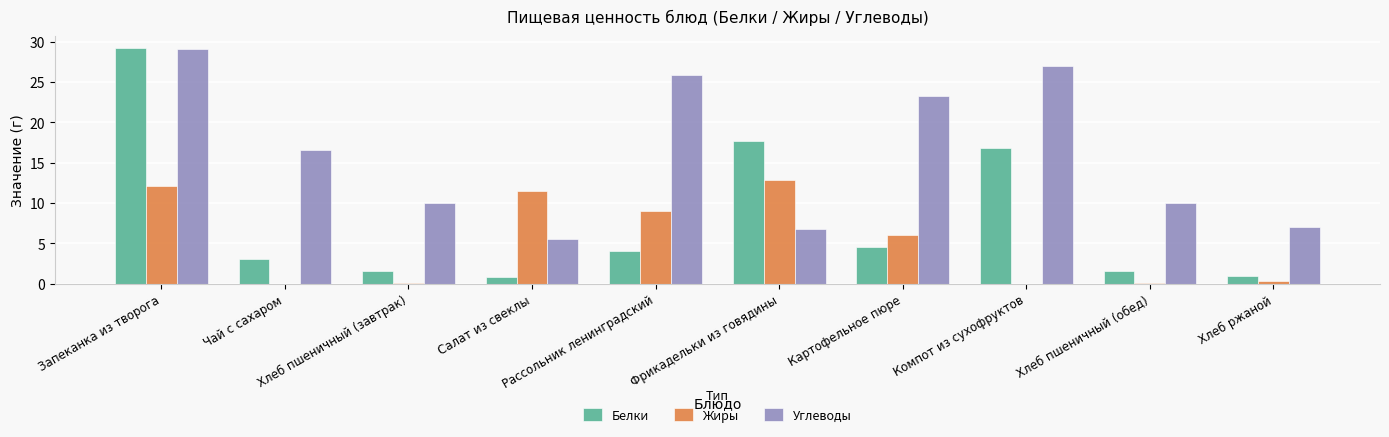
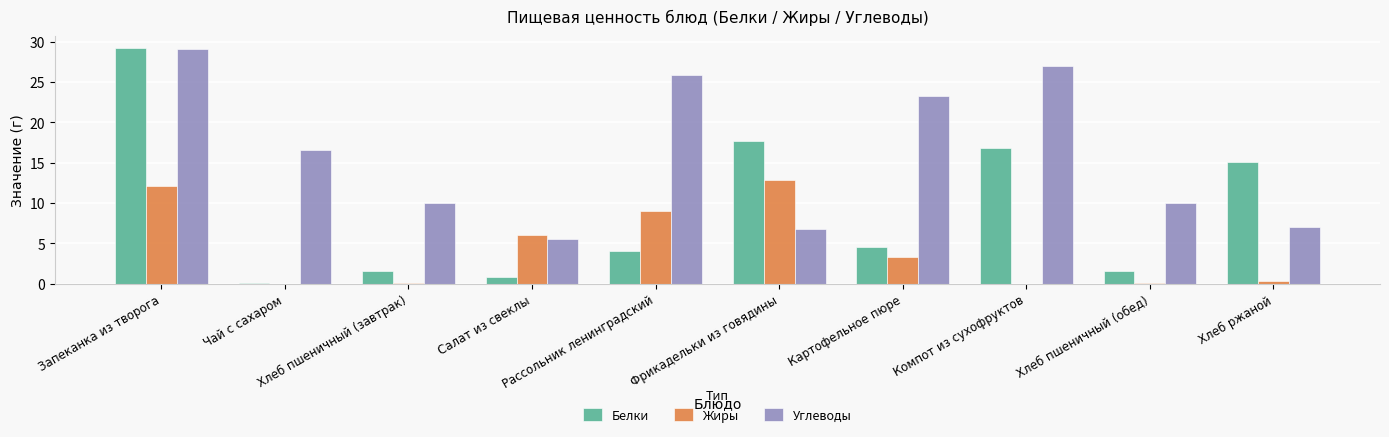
  {
    "Белки": {
      "Запеканка из творога": 29,
-     "Чай с сахаром": 3,
+     "Чай с сахаром": 0,
      "Хлеб пшеничный (завтрак)": 2,
      "Салат из свеклы": 1,
      "Рассольник ленинградский": 4,
      "Фрикадельки из говядины": 18,
      "Картофельное пюре": 5,
      "Компот из сухофруктов": 17,
      "Хлеб пшеничный (обед)": 2,
-     "Хлеб ржаной": 1
+     "Хлеб ржаной": 15
    },
    "Жиры": {
      "Запеканка из творога": 12,
      "Чай с сахаром": 0,
-     "Салат из свеклы": 12,
+     "Салат из свеклы": 6,
      "Рассольник ленинградский": 9,
      "Фрикадельки из говядины": 13,
-     "Картофельное пюре": 6,
+     "Картофельное пюре": 3,
      "Компот из сухофруктов": 0,
      "Хлеб ржаной": 0
    },
    "Углеводы": {
      "Запеканка из творога": 29,
      "Чай с сахаром": 17,
      "Хлеб пшеничный (завтрак)": 10,
      "Салат из свеклы": 6,
      "Рассольник ленинградский": 26,
      "Фрикадельки из говядины": 7,
      "Картофельное пюре": 23,
      "Компот из сухофруктов": 27,
      "Хлеб пшеничный (обед)": 10,
      "Хлеб ржаной": 7
    }
  }
